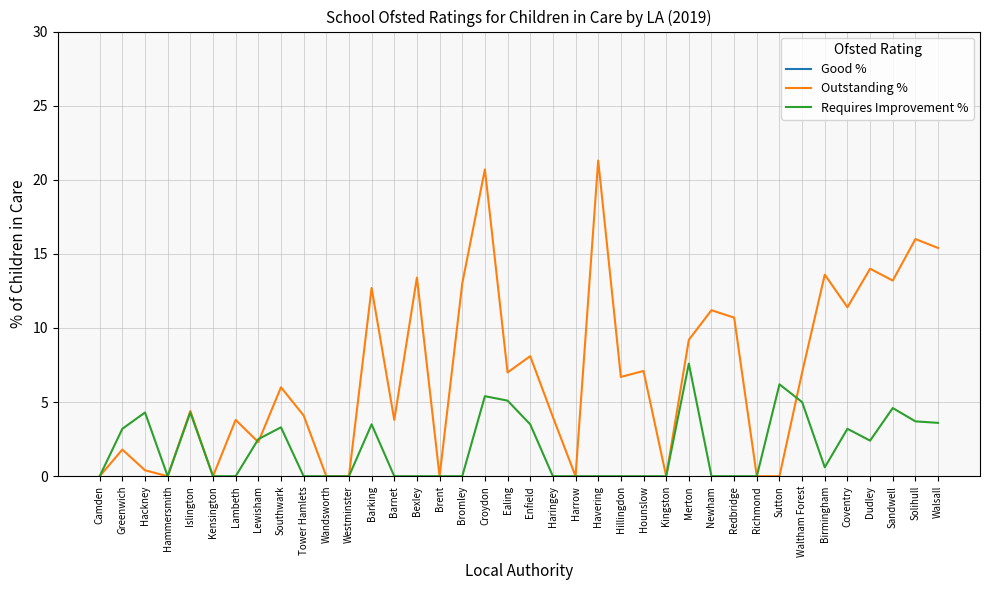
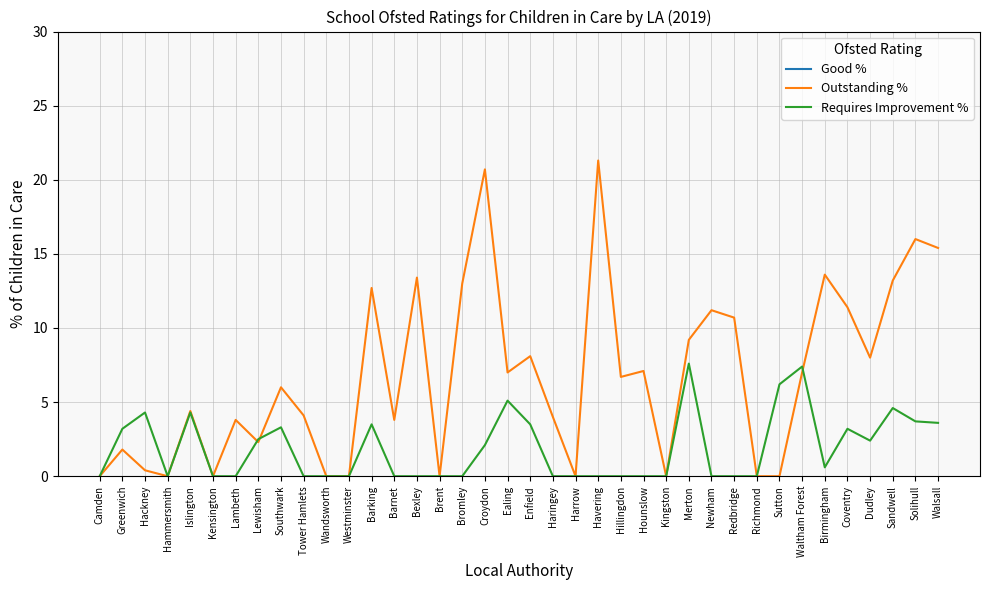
  {
    "Outstanding %": {
      "Greenwich": 1.8,
      "Hackney": 0.4,
      "Lambeth": 3.8,
      "Lewisham": 2.3,
      "Southwark": 6,
      "Tower Hamlets": 4,
      "Barking": 12.7,
      "Barnet": 3.8,
      "Bexley": 13.4,
      "Bromley": 13,
      "Croydon": 20.7,
      "Ealing": 7,
      "Enfield": 8,
      "Haringey": 4,
      "Havering": 21.3,
      "Hillingdon": 6.7,
      "Hounslow": 7,
      "Merton": 9.2,
      "Newham": 11.2,
      "Redbridge": 10.7,
      "Sutton": 0,
      "Waltham Forest": 7,
      "Birmingham": 13.6,
      "Coventry": 11.4,
-     "Dudley": 14,
+     "Dudley": 8,
      "Sandwell": 13.2,
      "Solihull": 16,
      "Walsall": 15.4
    },
    "Requires Improvement %": {
      "Greenwich": 3.2,
      "Hackney": 4.3,
      "Lambeth": 0.0,
      "Lewisham": 2.5,
      "Southwark": 3.3,
      "Tower Hamlets": 0.0,
      "Barking": 3.5,
      "Barnet": 0.0,
      "Bexley": 0.0,
      "Bromley": 0.0,
-     "Croydon": 5.4,
+     "Croydon": 2.1,
      "Ealing": 5.1,
      "Enfield": 3.5,
      "Haringey": 0.0,
      "Havering": 0.0,
      "Hillingdon": 0.0,
      "Hounslow": 0.0,
      "Merton": 7.6,
      "Newham": 0.0,
      "Redbridge": 0.0,
      "Sutton": 6.2,
-     "Waltham Forest": 5.0,
+     "Waltham Forest": 7.4,
      "Birmingham": 0.6,
      "Coventry": 3.2,
      "Dudley": 2.4,
      "Sandwell": 4.6,
      "Solihull": 3.7,
      "Walsall": 3.6
    }
  }
